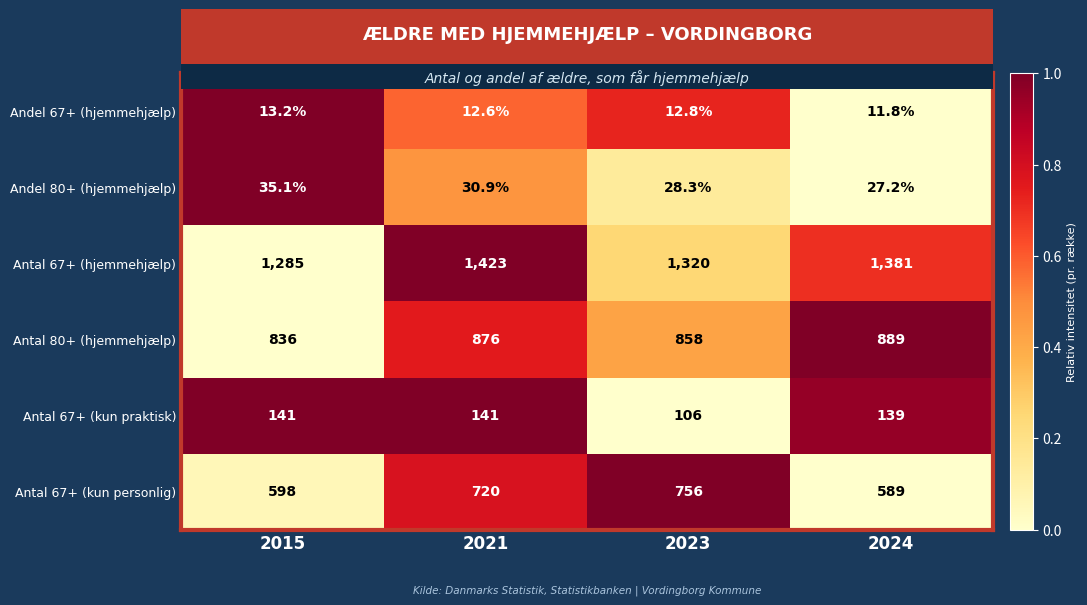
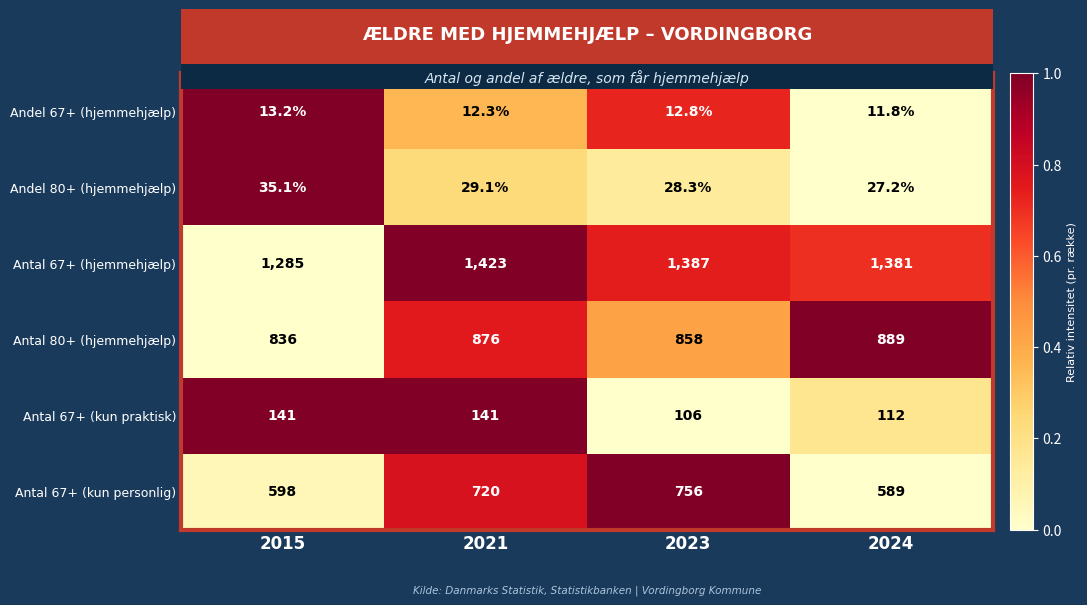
  {
    "Andel 67+ (hjemmehjælp)": {
      "2015": "13.2%",
-     "2021": "12.6%",
+     "2021": "12.3%",
      "2023": "12.8%",
      "2024": "11.8%"
    },
    "Andel 80+ (hjemmehjælp)": {
      "2015": "35.1%",
-     "2021": "30.9%",
+     "2021": "29.1%",
      "2023": "28.3%",
      "2024": "27.2%"
    },
    "Antal 67+ (hjemmehjælp)": {
      "2015": "1,285",
      "2021": "1,423",
-     "2023": "1,320",
+     "2023": "1,387",
      "2024": "1,381"
    },
    "Antal 80+ (hjemmehjælp)": {
      "2015": "836",
      "2021": "876",
      "2023": "858",
      "2024": "889"
    },
    "Antal 67+ (kun praktisk)": {
      "2015": "141",
      "2021": "141",
      "2023": "106",
-     "2024": "139"
+     "2024": "112"
    },
    "Antal 67+ (kun personlig)": {
      "2015": "598",
      "2021": "720",
      "2023": "756",
      "2024": "589"
    }
  }
